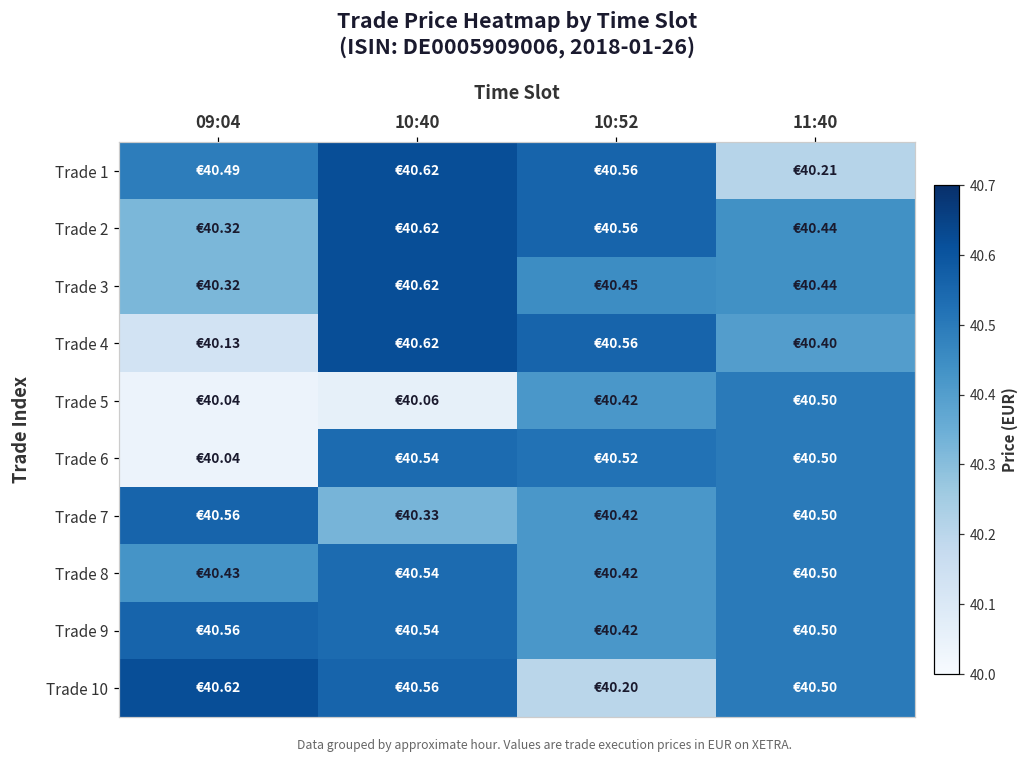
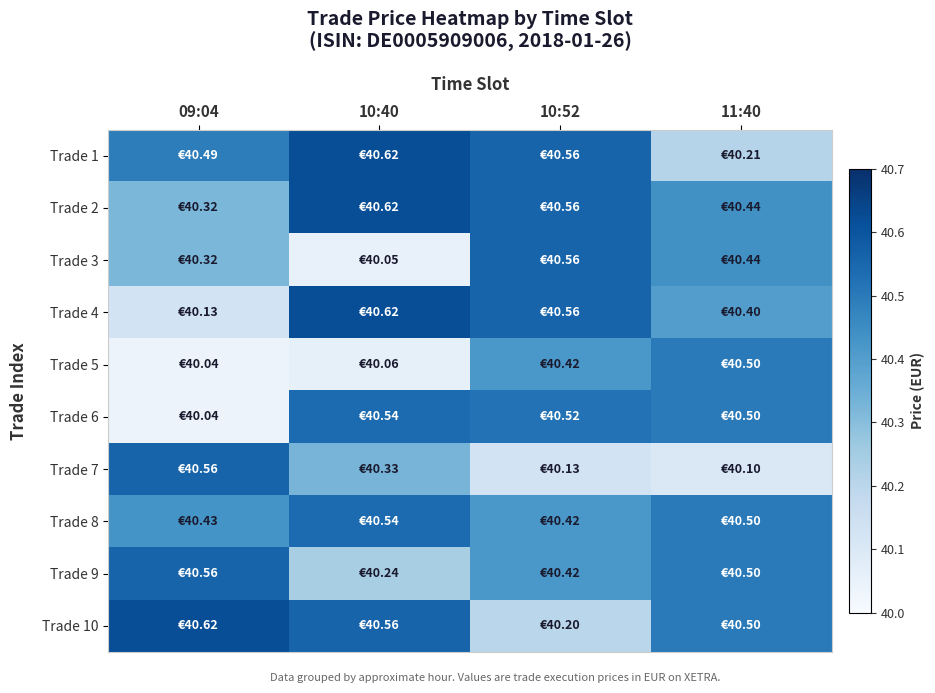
  {
    "Trade 1": {
      "09:04": "€40.49",
      "10:40": "€40.62",
      "10:52": "€40.56",
      "11:40": "€40.21"
    },
    "Trade 2": {
      "09:04": "€40.32",
      "10:40": "€40.62",
      "10:52": "€40.56",
      "11:40": "€40.44"
    },
    "Trade 3": {
      "09:04": "€40.32",
-     "10:40": "€40.62",
-     "10:52": "€40.45",
+     "10:40": "€40.05",
+     "10:52": "€40.56",
      "11:40": "€40.44"
    },
    "Trade 4": {
      "09:04": "€40.13",
      "10:40": "€40.62",
      "10:52": "€40.56",
      "11:40": "€40.40"
    },
    "Trade 5": {
      "09:04": "€40.04",
      "10:40": "€40.06",
      "10:52": "€40.42",
      "11:40": "€40.50"
    },
    "Trade 6": {
      "09:04": "€40.04",
      "10:40": "€40.54",
      "10:52": "€40.52",
      "11:40": "€40.50"
    },
    "Trade 7": {
      "09:04": "€40.56",
      "10:40": "€40.33",
-     "10:52": "€40.42",
-     "11:40": "€40.50"
+     "10:52": "€40.13",
+     "11:40": "€40.10"
    },
    "Trade 8": {
      "09:04": "€40.43",
      "10:40": "€40.54",
      "10:52": "€40.42",
      "11:40": "€40.50"
    },
    "Trade 9": {
      "09:04": "€40.56",
-     "10:40": "€40.54",
+     "10:40": "€40.24",
      "10:52": "€40.42",
      "11:40": "€40.50"
    },
    "Trade 10": {
      "09:04": "€40.62",
      "10:40": "€40.56",
      "10:52": "€40.20",
      "11:40": "€40.50"
    }
  }
